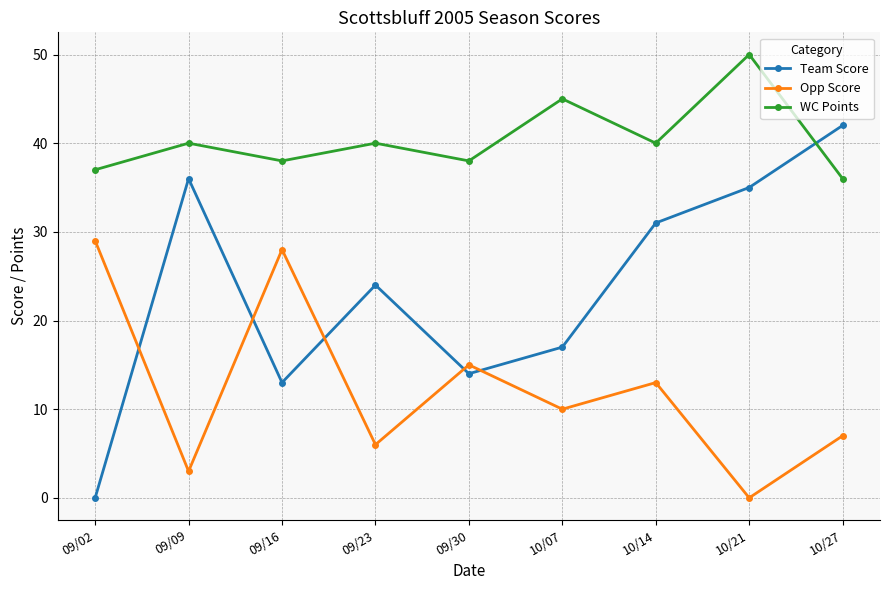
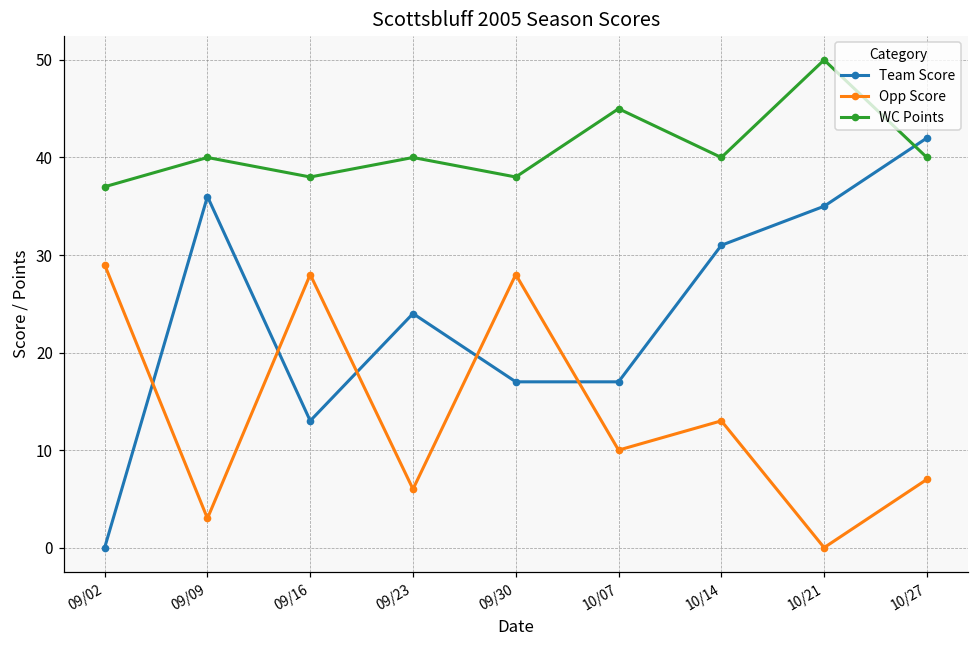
  {
    "Team Score": {
      "09/02": 0,
      "09/09": 36,
      "09/16": 13,
      "09/23": 24,
-     "09/30": 14,
+     "09/30": 17,
      "10/07": 17,
      "10/14": 31,
      "10/21": 35,
      "10/27": 42
    },
    "Opp Score": {
      "09/02": 29,
      "09/09": 3,
      "09/16": 28,
      "09/23": 6,
-     "09/30": 15,
+     "09/30": 28,
      "10/07": 10,
      "10/14": 13,
      "10/21": 0,
      "10/27": 7
    },
    "WC Points": {
      "09/02": 37,
      "09/09": 40,
      "09/16": 38,
      "09/23": 40,
      "09/30": 38,
      "10/07": 45,
      "10/14": 40,
      "10/21": 50,
-     "10/27": 36
+     "10/27": 40
    }
  }
